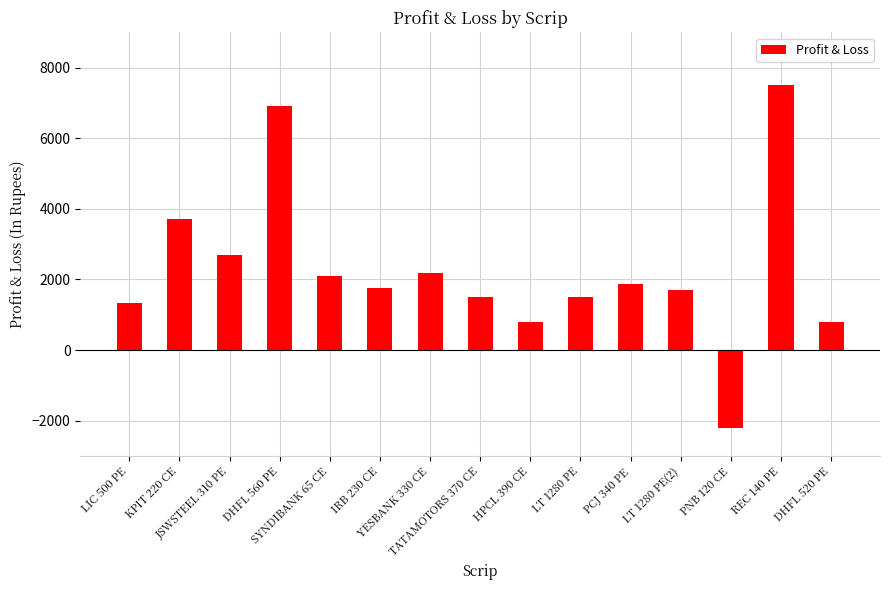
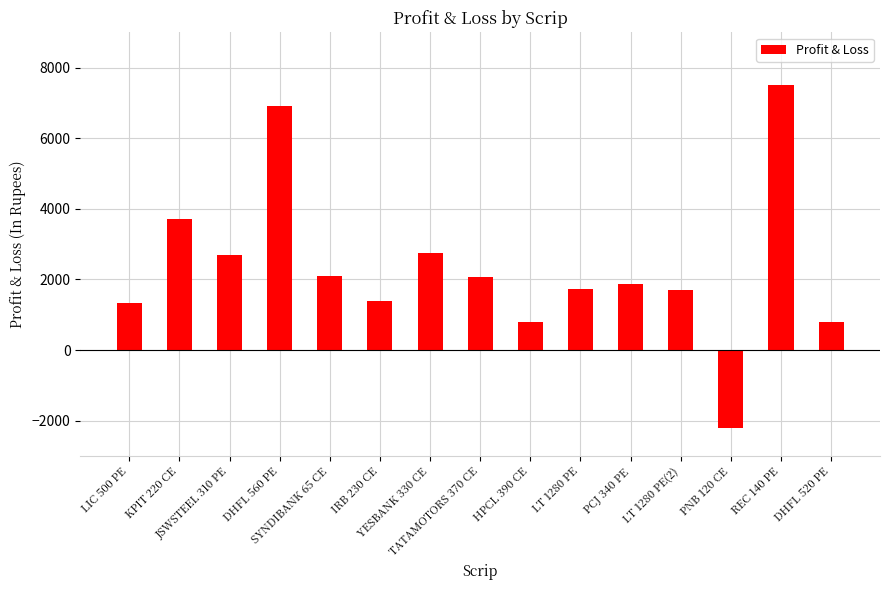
  {
    "LIC 500 PE": 1300,
    "KPIT 220 CE": 3700,
    "JSWSTEEL 310 PE": 2700,
    "DHFL 560 PE": 6900,
    "SYNDIBANK 65 CE": 2100,
-   "IRB 230 CE": 1800,
-   "YESBANK 330 CE": 2200,
-   "TATAMOTORS 370 CE": 1500,
+   "IRB 230 CE": 1400,
+   "YESBANK 330 CE": 2800,
+   "TATAMOTORS 370 CE": 2100,
    "HPCL 390 CE": 800,
-   "LT 1280 PE": 1500,
+   "LT 1280 PE": 1700,
    "PCJ 340 PE": 1900,
    "LT 1280 PE(2)": 1700,
    "PNB 120 CE": -2200,
    "REC 140 PE": 7500,
    "DHFL 520 PE": 800
  }
